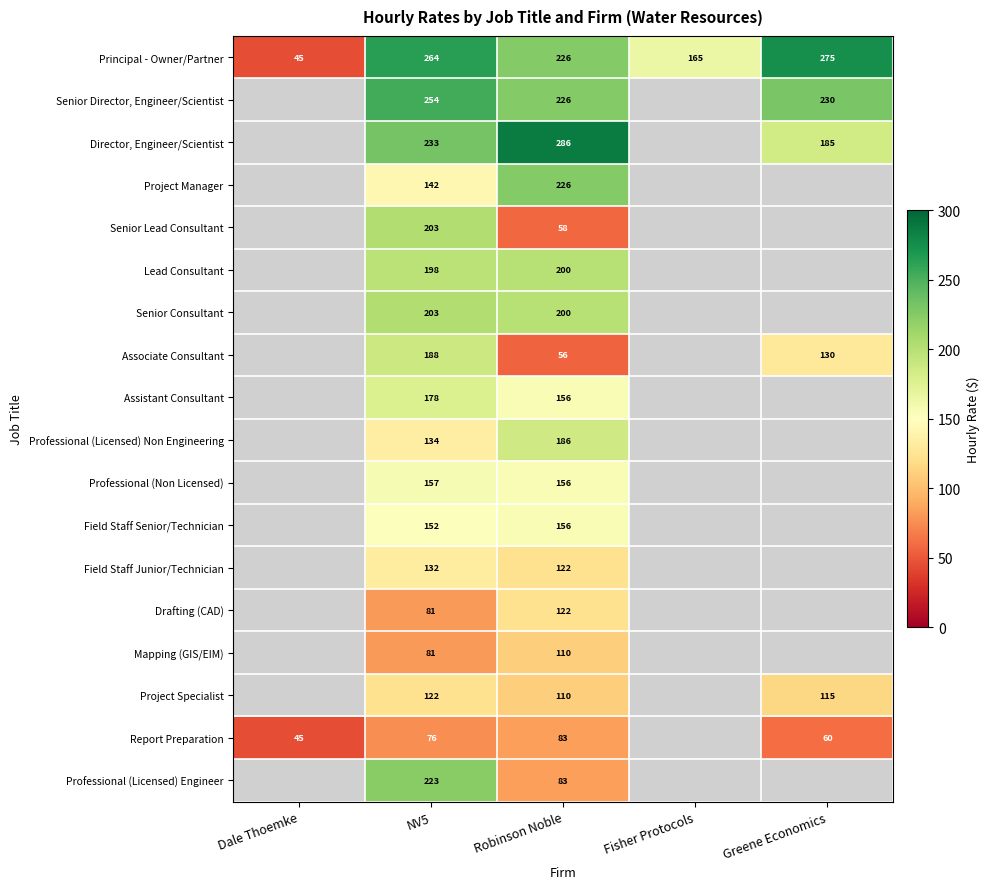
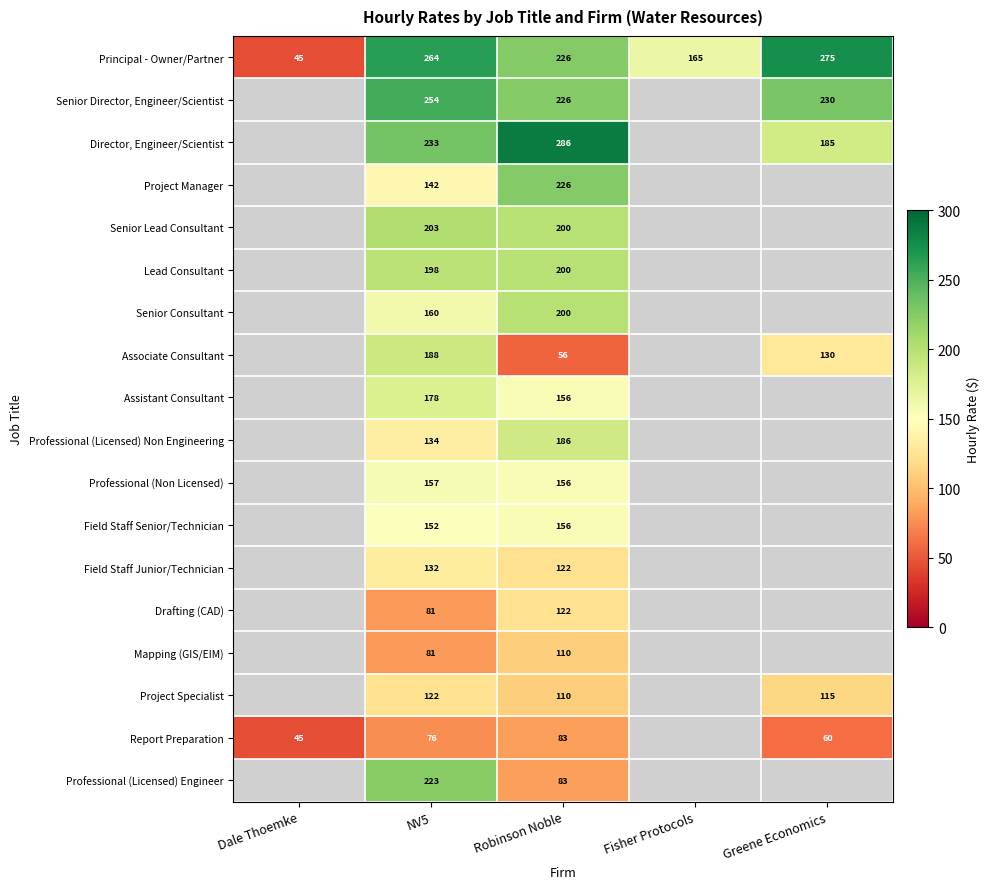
  {
    "Principal - Owner/Partner": {
      "Dale Thoemke": 45,
      "NV5": 264,
      "Robinson Noble": 226,
      "Fisher Protocols": 165,
      "Greene Economics": 275
    },
    "Senior Director, Engineer/Scientist": {
      "NV5": 254,
      "Robinson Noble": 226,
      "Greene Economics": 230
    },
    "Director, Engineer/Scientist": {
      "NV5": 233,
      "Robinson Noble": 286,
      "Greene Economics": 185
    },
    "Project Manager": {
      "NV5": 142,
      "Robinson Noble": 226
    },
    "Senior Lead Consultant": {
      "NV5": 203,
-     "Robinson Noble": 58
+     "Robinson Noble": 200
    },
    "Lead Consultant": {
      "NV5": 198,
      "Robinson Noble": 200
    },
    "Senior Consultant": {
-     "NV5": 203,
+     "NV5": 160,
      "Robinson Noble": 200
    },
    "Associate Consultant": {
      "NV5": 188,
      "Robinson Noble": 56,
      "Greene Economics": 130
    },
    "Assistant Consultant": {
      "NV5": 178,
      "Robinson Noble": 156
    },
    "Professional (Licensed) Non Engineering": {
      "NV5": 134,
      "Robinson Noble": 186
    },
    "Professional (Non Licensed)": {
      "NV5": 157,
      "Robinson Noble": 156
    },
    "Field Staff Senior/Technician": {
      "NV5": 152,
      "Robinson Noble": 156
    },
    "Field Staff Junior/Technician": {
      "NV5": 132,
      "Robinson Noble": 122
    },
    "Drafting (CAD)": {
      "NV5": 81,
      "Robinson Noble": 122
    },
    "Mapping (GIS/EIM)": {
      "NV5": 81,
      "Robinson Noble": 110
    },
    "Project Specialist": {
      "NV5": 122,
      "Robinson Noble": 110,
      "Greene Economics": 115
    },
    "Report Preparation": {
      "Dale Thoemke": 45,
      "NV5": 76,
      "Robinson Noble": 83,
      "Greene Economics": 60
    },
    "Professional (Licensed) Engineer": {
      "NV5": 223,
      "Robinson Noble": 83
    }
  }
